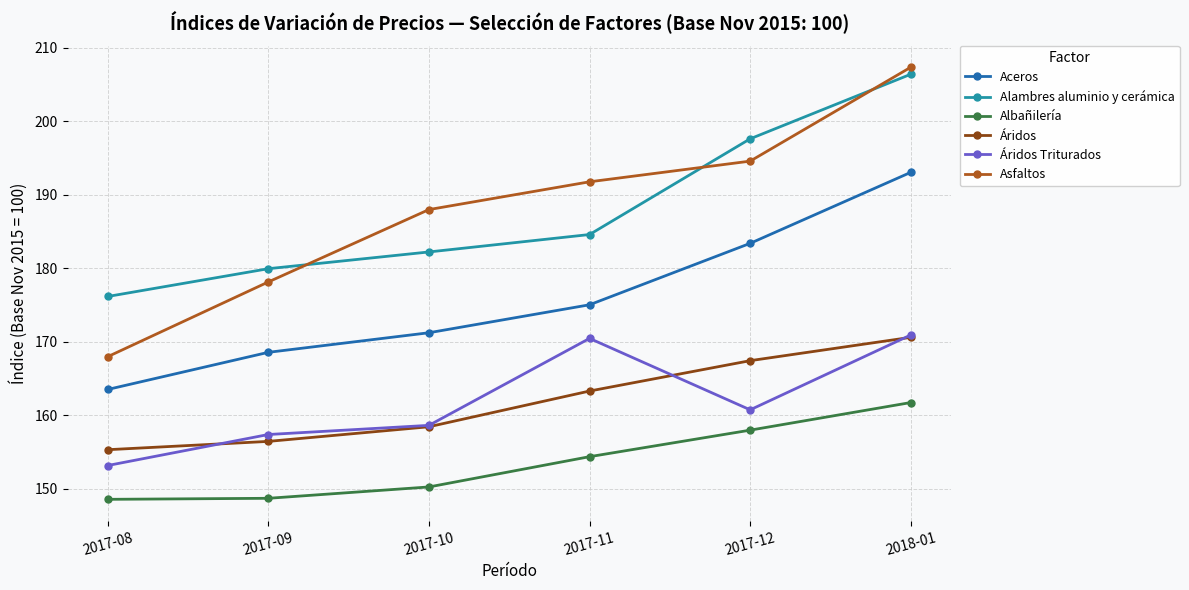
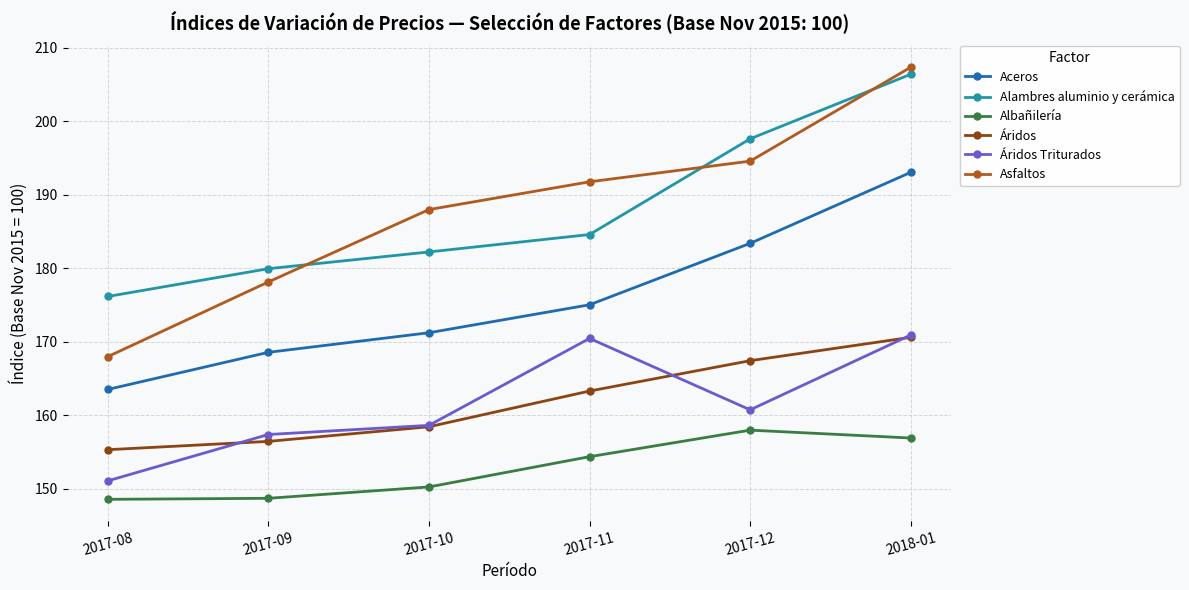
  {
    "Albañilería": {
      "2017-08": 149,
      "2017-09": 149,
      "2017-10": 150,
      "2017-11": 154,
      "2017-12": 158,
-     "2018-01": 162
+     "2018-01": 157
    },
    "Áridos Triturados": {
-     "2017-08": 153,
+     "2017-08": 151,
      "2017-09": 157,
      "2017-11": 170,
      "2017-12": 161
    }
  }
